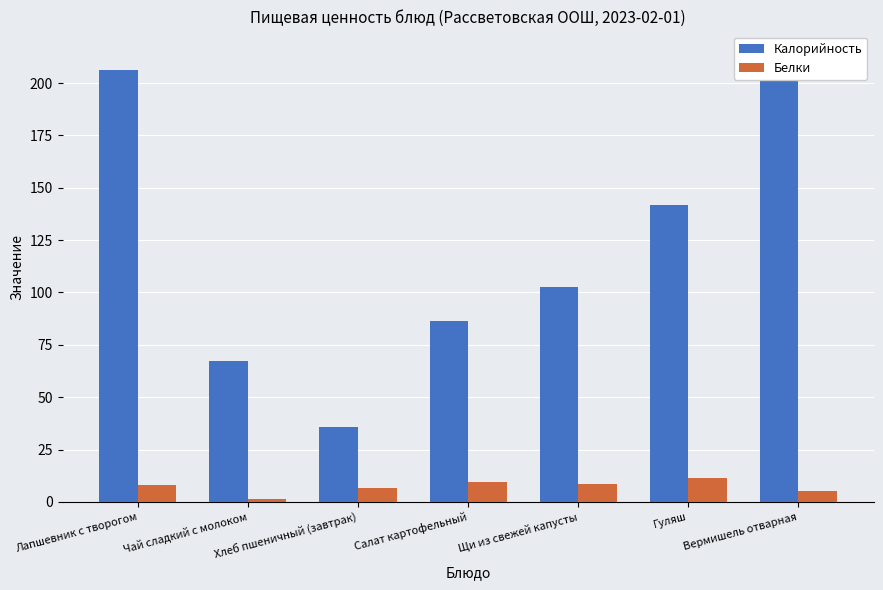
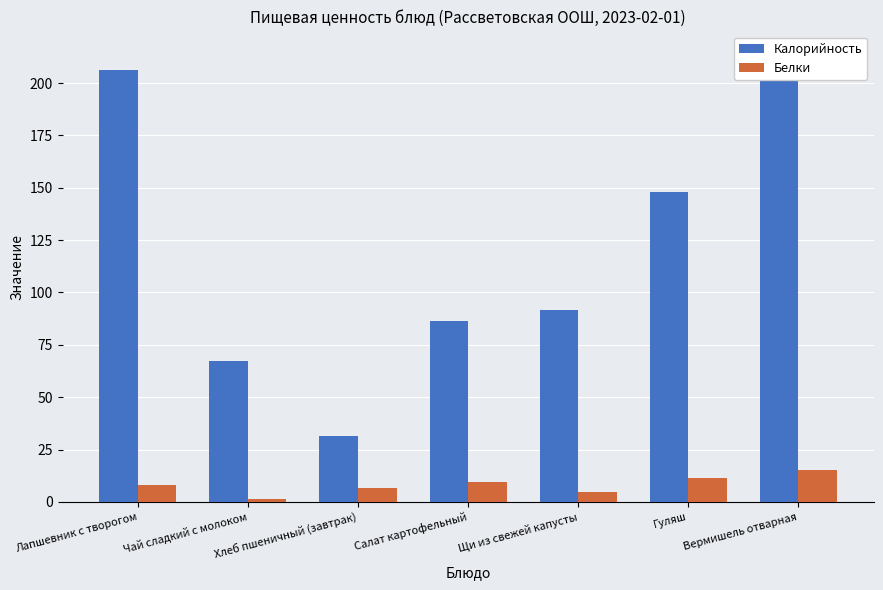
  {
    "Калорийность": {
      "Лапшевник с творогом": 206,
      "Чай сладкий с молоком": 68,
-     "Хлеб пшеничный (завтрак)": 36,
+     "Хлеб пшеничный (завтрак)": 31,
      "Салат картофельный": 87,
-     "Щи из свежей капусты": 103,
-     "Гуляш": 142
+     "Щи из свежей капусты": 91,
+     "Гуляш": 148
    },
    "Белки": {
      "Лапшевник с творогом": 8,
      "Чай сладкий с молоком": 1,
      "Хлеб пшеничный (завтрак)": 6,
      "Салат картофельный": 10,
-     "Щи из свежей капусты": 9,
+     "Щи из свежей капусты": 5,
      "Гуляш": 11,
-     "Вермишель отварная": 5
+     "Вермишель отварная": 15
    }
  }
